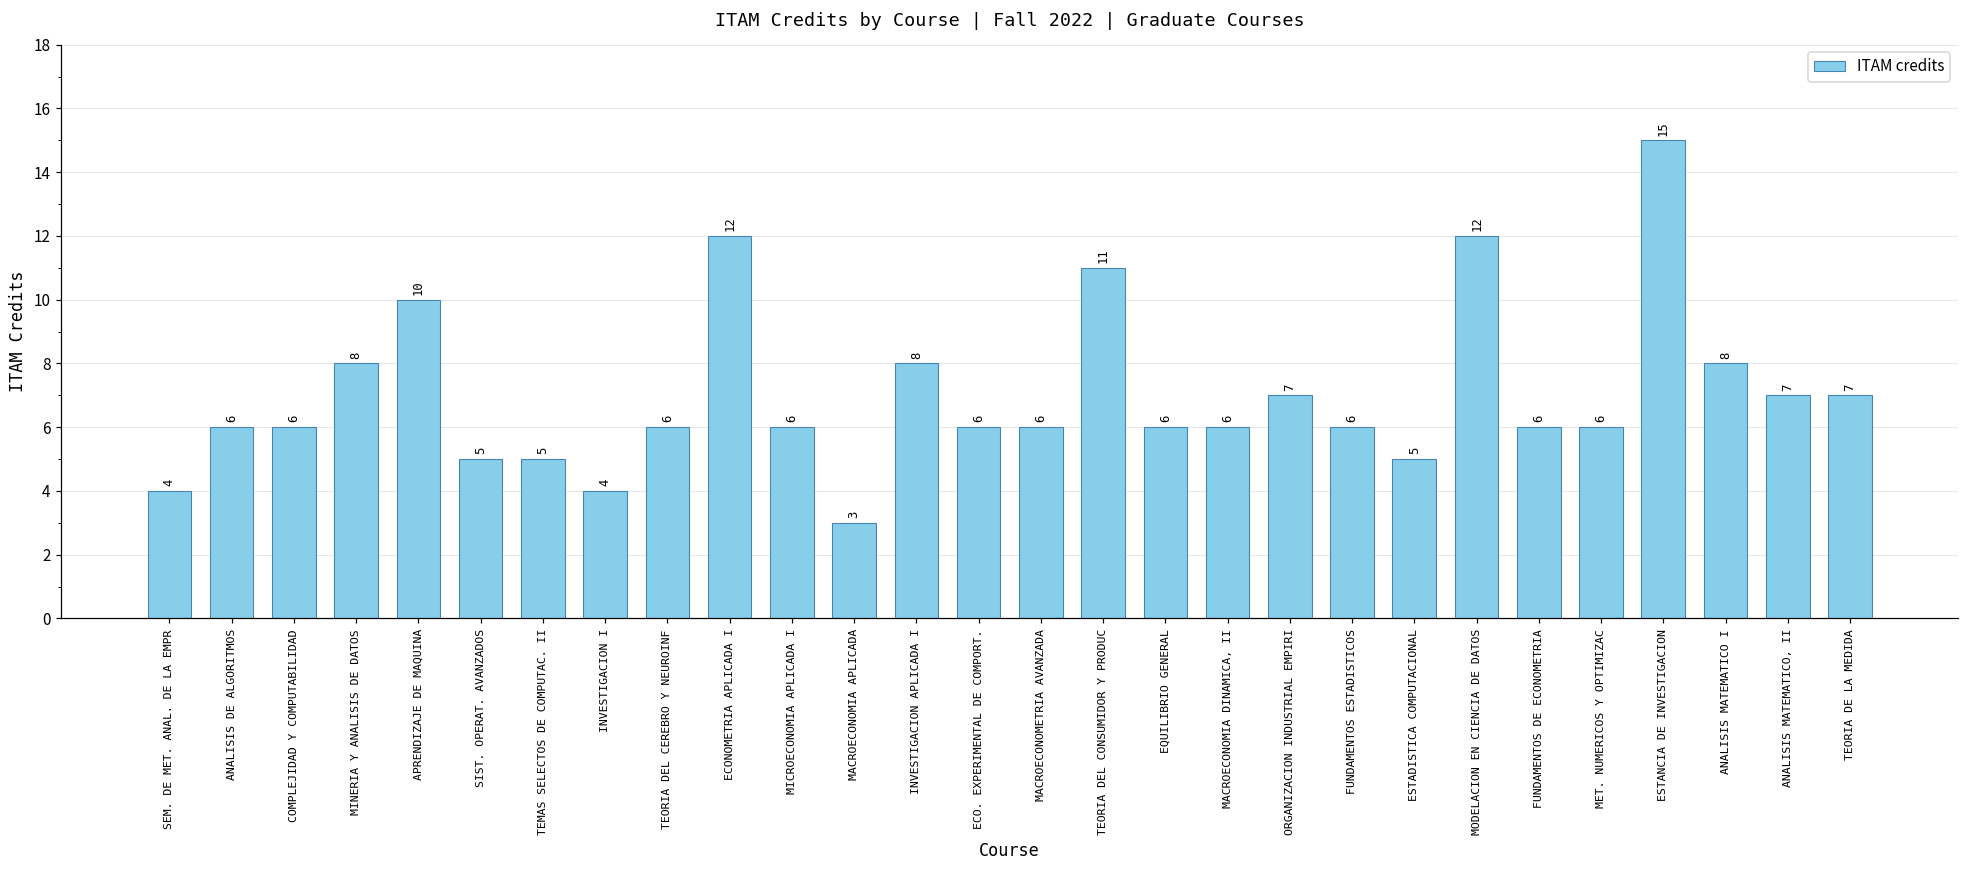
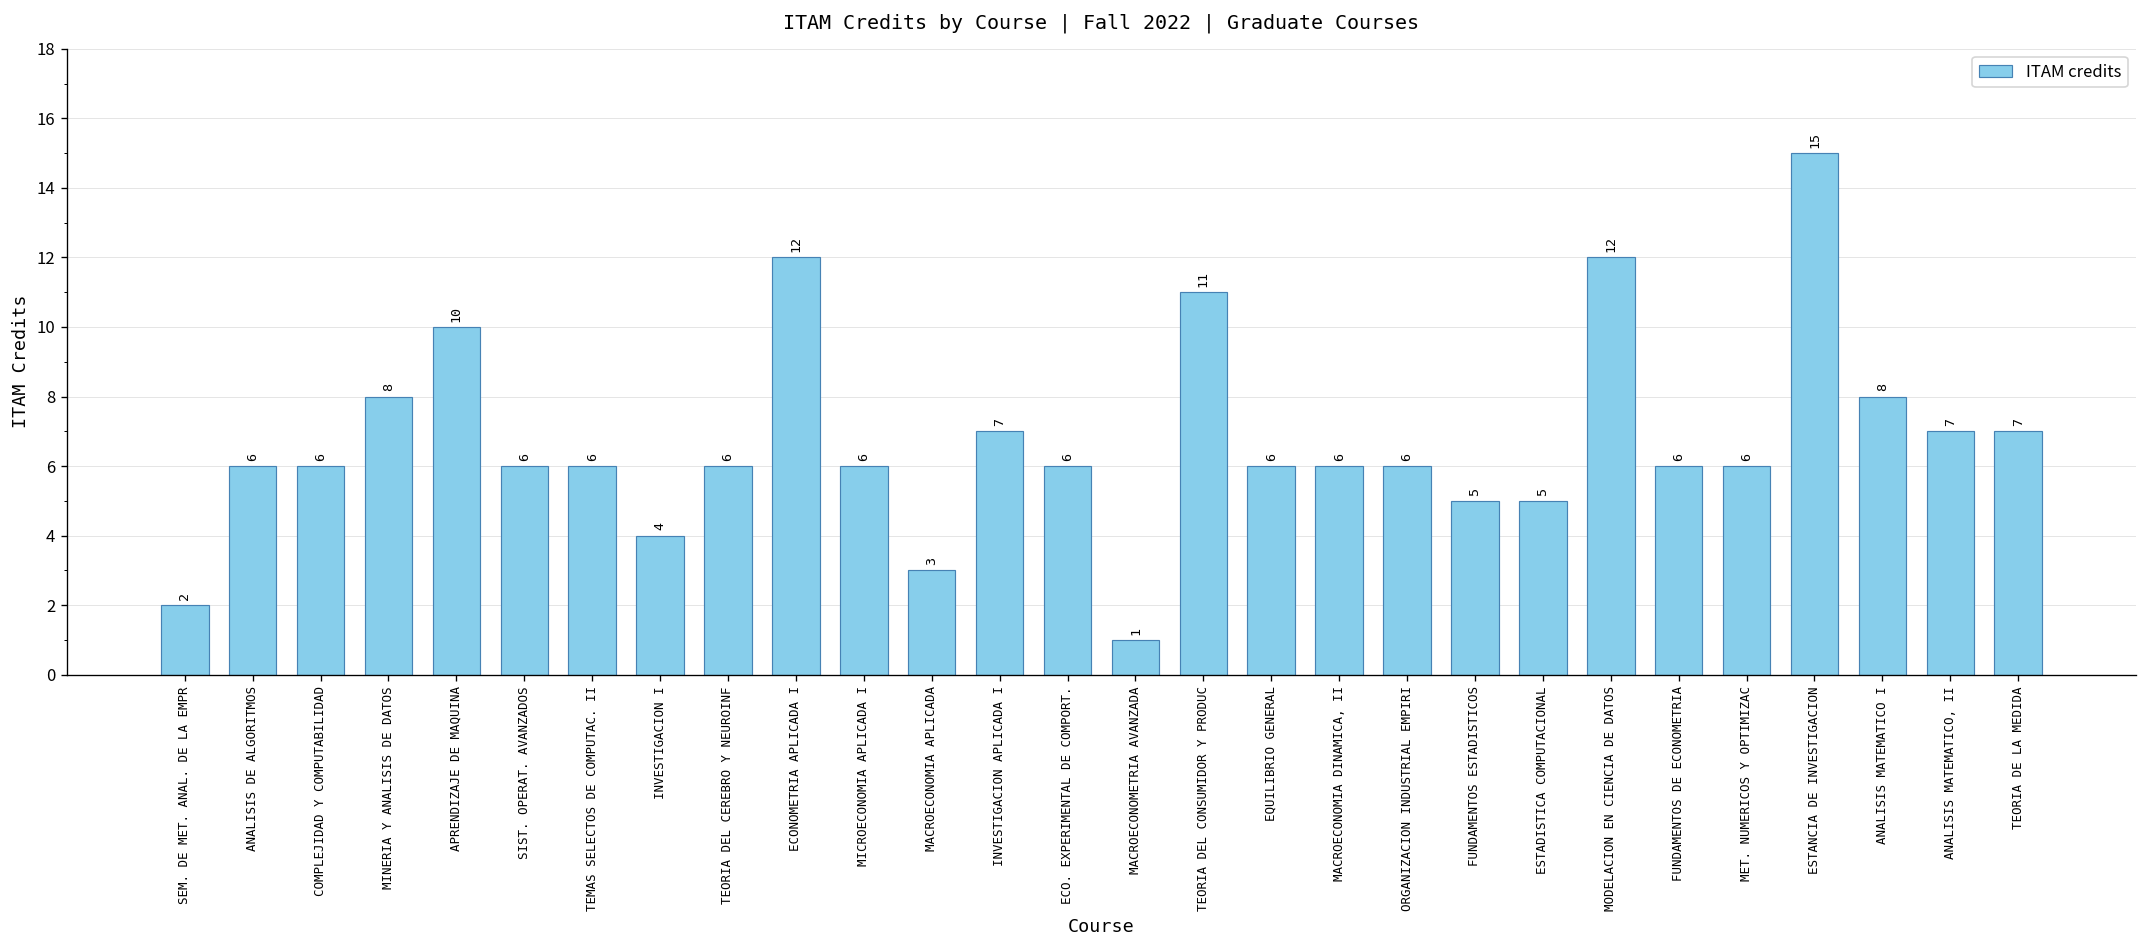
  {
-   "SEM. DE MET. ANAL. DE LA EMPR": 4,
+   "SEM. DE MET. ANAL. DE LA EMPR": 2,
    "ANALISIS DE ALGORITMOS": 6,
    "COMPLEJIDAD Y COMPUTABILIDAD": 6,
    "MINERIA Y ANALISIS DE DATOS": 8,
    "APRENDIZAJE DE MAQUINA": 10,
-   "SIST. OPERAT. AVANZADOS": 5,
-   "TEMAS SELECTOS DE COMPUTAC. II": 5,
+   "SIST. OPERAT. AVANZADOS": 6,
+   "TEMAS SELECTOS DE COMPUTAC. II": 6,
    "INVESTIGACION I": 4,
    "TEORIA DEL CEREBRO Y NEUROINF": 6,
    "ECONOMETRIA APLICADA I": 12,
    "MICROECONOMIA APLICADA I": 6,
    "MACROECONOMIA APLICADA": 3,
-   "INVESTIGACION APLICADA I": 8,
+   "INVESTIGACION APLICADA I": 7,
    "ECO. EXPERIMENTAL DE COMPORT.": 6,
-   "MACROECONOMETRIA AVANZADA": 6,
+   "MACROECONOMETRIA AVANZADA": 1,
    "TEORIA DEL CONSUMIDOR Y PRODUC": 11,
    "EQUILIBRIO GENERAL": 6,
    "MACROECONOMIA DINAMICA, II": 6,
-   "ORGANIZACION INDUSTRIAL EMPIRI": 7,
-   "FUNDAMENTOS ESTADISTICOS": 6,
+   "ORGANIZACION INDUSTRIAL EMPIRI": 6,
+   "FUNDAMENTOS ESTADISTICOS": 5,
    "ESTADISTICA COMPUTACIONAL": 5,
    "MODELACION EN CIENCIA DE DATOS": 12,
    "FUNDAMENTOS DE ECONOMETRIA": 6,
    "MET. NUMERICOS Y OPTIMIZAC": 6,
    "ESTANCIA DE INVESTIGACION": 15,
    "ANALISIS MATEMATICO I": 8,
    "ANALISIS MATEMATICO, II": 7,
    "TEORIA DE LA MEDIDA": 7
  }
